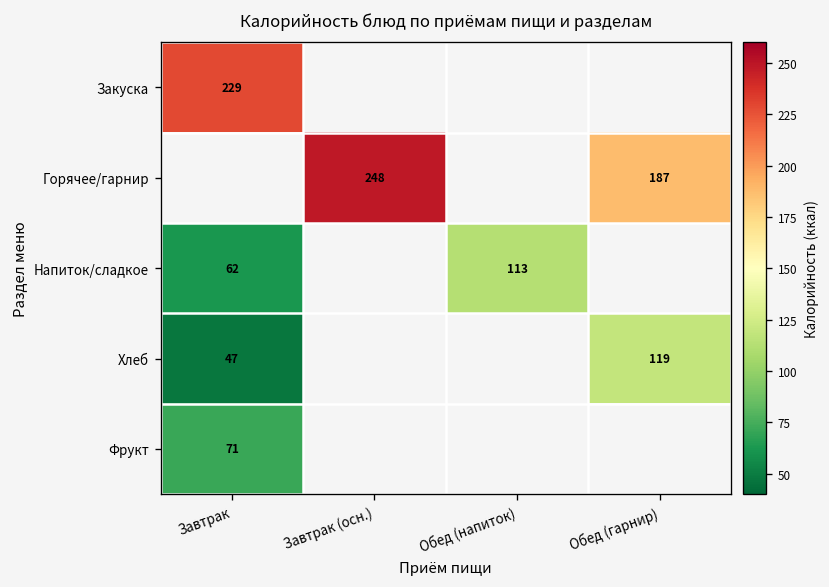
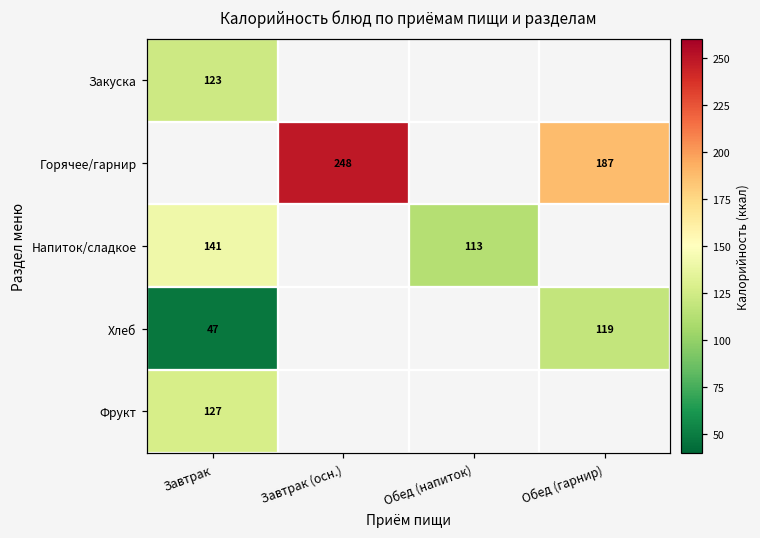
  {
    "Закуска": {
-     "Завтрак": 229
+     "Завтрак": 123
    },
    "Напиток/сладкое": {
-     "Завтрак": 62
+     "Завтрак": 141
    },
    "Фрукт": {
-     "Завтрак": 71
+     "Завтрак": 127
    }
  }
